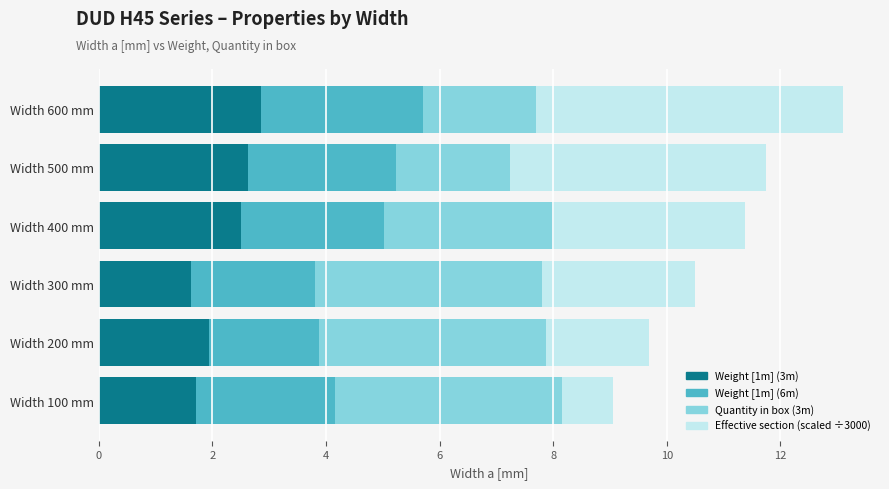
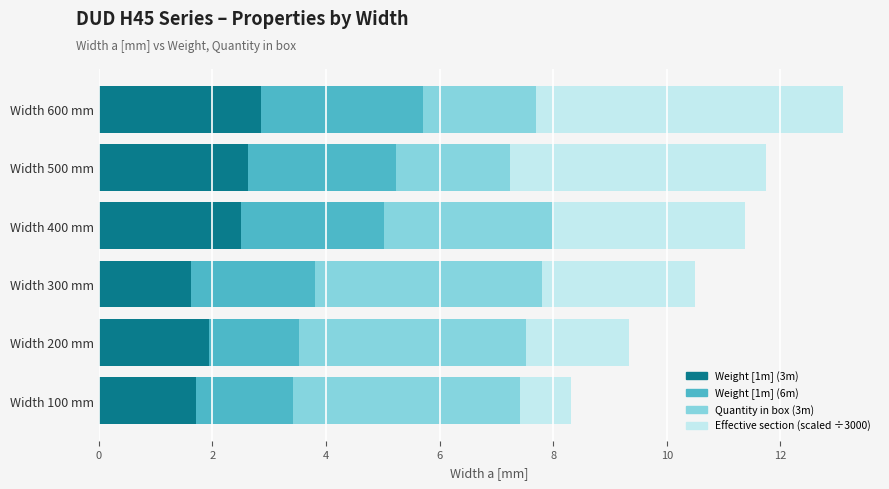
  {
    "Weight [1m] (3m)": {
      "Width 600 mm": 2.9,
      "Width 500 mm": 2.6,
      "Width 400 mm": 2.5,
      "Width 300 mm": 1.6,
      "Width 200 mm": 1.9,
      "Width 100 mm": 1.7
    },
    "Weight [1m] (6m)": {
      "Width 600 mm": 2.9,
      "Width 500 mm": 2.6,
      "Width 400 mm": 2.5,
      "Width 300 mm": 2.2,
-     "Width 200 mm": 1.9,
-     "Width 100 mm": 2.5
+     "Width 200 mm": 1.6,
+     "Width 100 mm": 1.7
    },
    "Quantity in box (3m)": {
      "Width 600 mm": 2.0,
      "Width 500 mm": 2.0,
      "Width 400 mm": 3.0,
      "Width 300 mm": 4.0,
      "Width 200 mm": 4.0,
      "Width 100 mm": 4.0
    },
    "Effective section (scaled ÷3000)": {
      "Width 600 mm": 5.4,
      "Width 500 mm": 4.5,
      "Width 400 mm": 3.4,
      "Width 300 mm": 2.7,
      "Width 200 mm": 1.8,
      "Width 100 mm": 0.9
    }
  }
